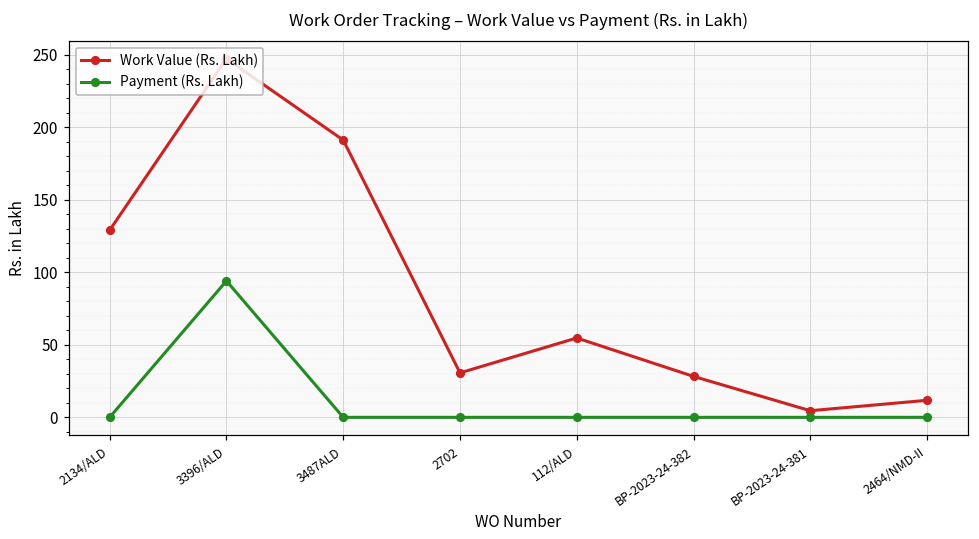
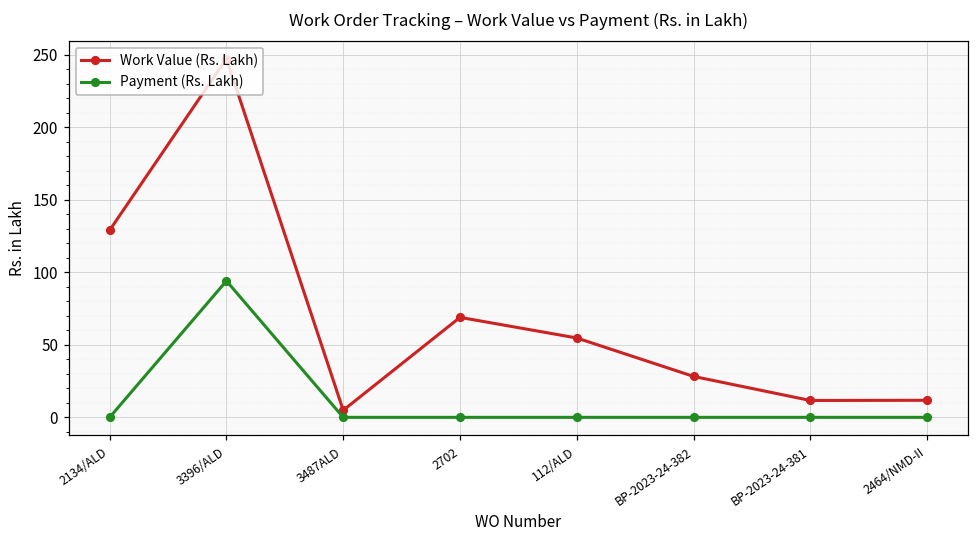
  {
    "Work Value (Rs. Lakh)": {
      "2134/ALD": 129,
-     "3487ALD": 191,
-     "2702": 31,
+     "3487ALD": 5,
+     "2702": 69,
      "112/ALD": 55,
      "BP-2023-24-382": 28,
-     "BP-2023-24-381": 5,
+     "BP-2023-24-381": 12,
      "2464/NMD-II": 12
    },
    "Payment (Rs. Lakh)": {
      "2134/ALD": 0,
      "3396/ALD": 94,
      "3487ALD": 0,
      "2702": 0,
      "112/ALD": 0,
      "BP-2023-24-382": 0,
      "BP-2023-24-381": 0,
      "2464/NMD-II": 0
    }
  }
